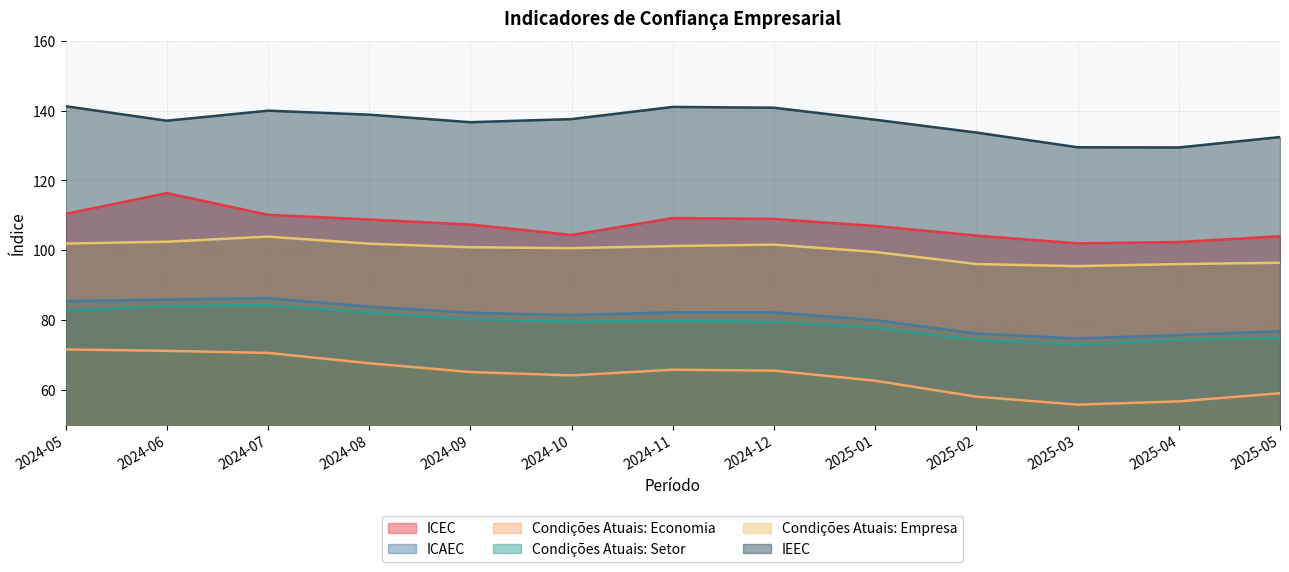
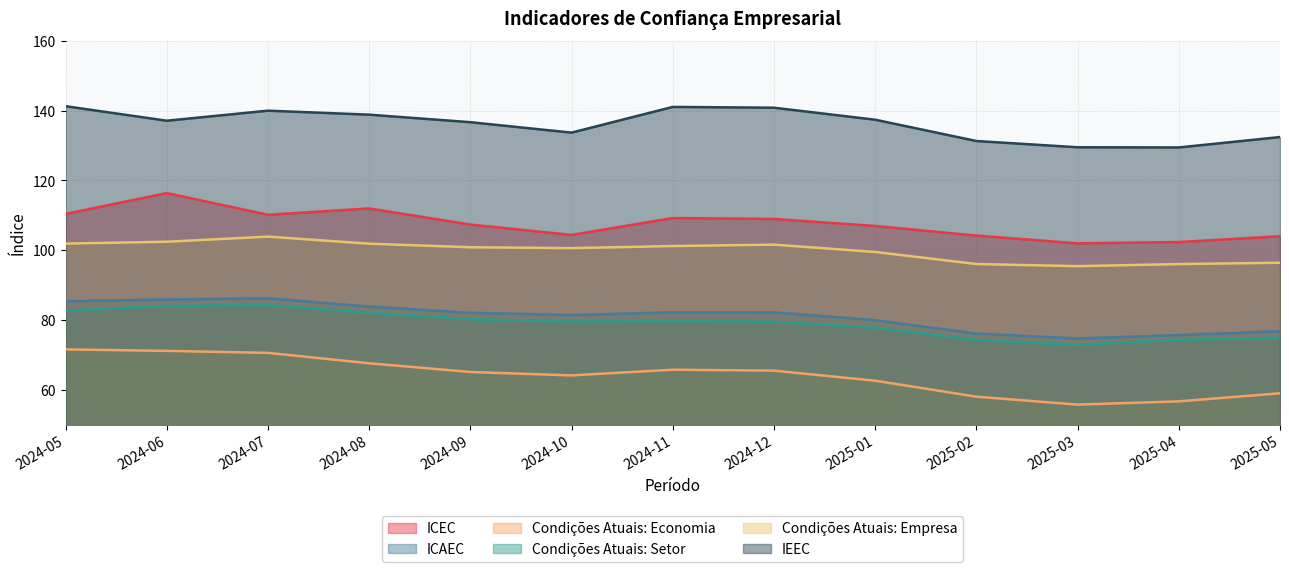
  {
    "ICEC": {
      "2024-05": 110,
      "2024-06": 116,
      "2024-07": 110,
-     "2024-08": 109,
+     "2024-08": 112,
      "2024-09": 107,
      "2024-10": 104,
      "2024-11": 109,
      "2024-12": 109,
      "2025-01": 107,
      "2025-02": 104,
      "2025-03": 102,
      "2025-04": 102,
      "2025-05": 104
    },
    "IEEC": {
      "2024-05": 141,
      "2024-06": 137,
      "2024-07": 140,
      "2024-08": 139,
      "2024-09": 137,
-     "2024-10": 138,
+     "2024-10": 134,
      "2024-11": 141,
      "2024-12": 141,
      "2025-01": 137,
-     "2025-02": 134,
+     "2025-02": 131,
      "2025-03": 130,
      "2025-04": 129,
      "2025-05": 132
    }
  }
